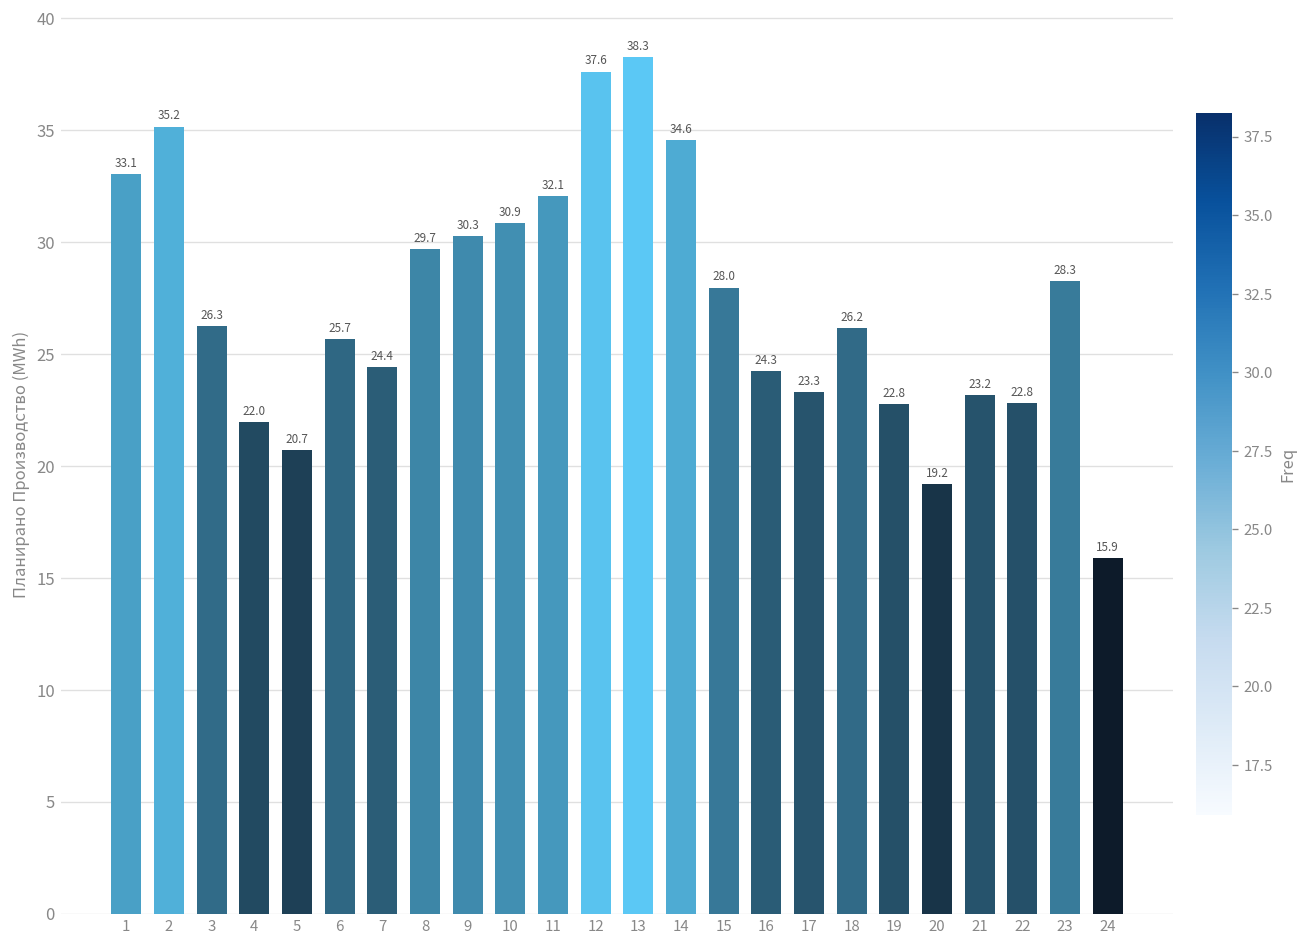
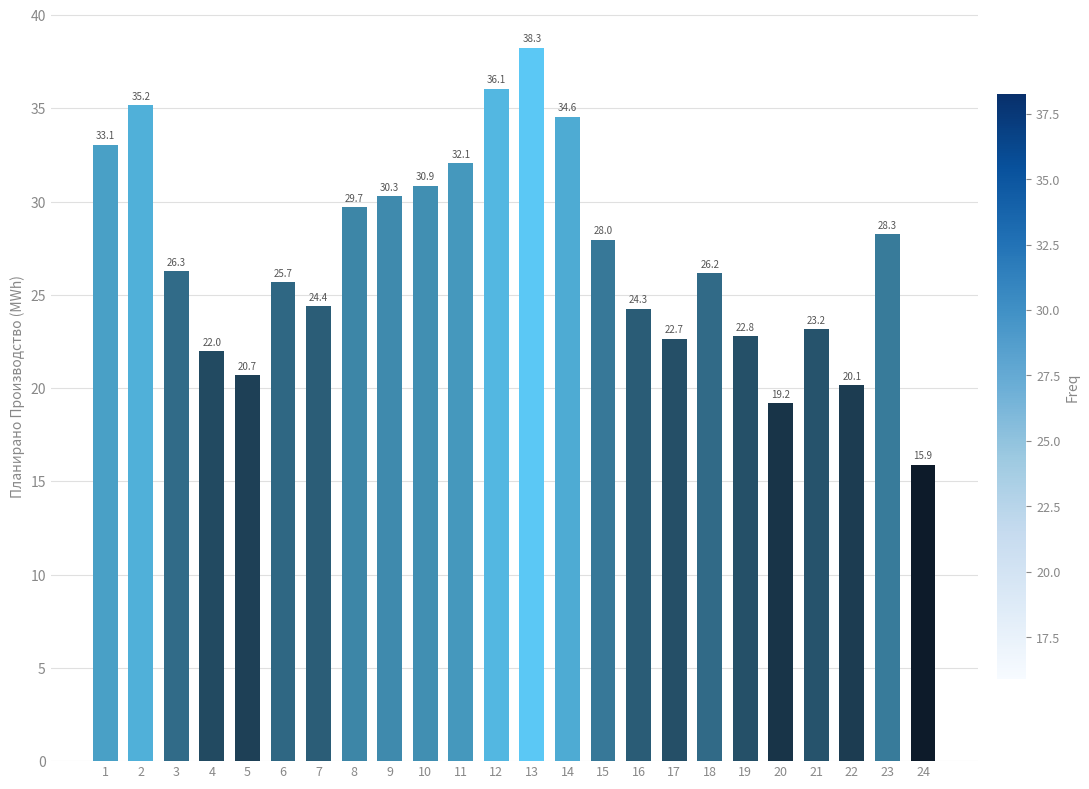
  {
    "1": 33.1,
    "2": 35.2,
    "3": 26.3,
    "4": 22.0,
    "5": 20.7,
    "6": 25.7,
    "7": 24.4,
    "8": 29.7,
    "9": 30.3,
    "10": 30.9,
    "11": 32.1,
-   "12": 37.6,
+   "12": 36.1,
    "13": 38.3,
    "14": 34.6,
    "15": 28.0,
    "16": 24.3,
-   "17": 23.3,
+   "17": 22.7,
    "18": 26.2,
    "19": 22.8,
    "20": 19.2,
    "21": 23.2,
-   "22": 22.8,
+   "22": 20.1,
    "23": 28.3,
    "24": 15.9
  }
